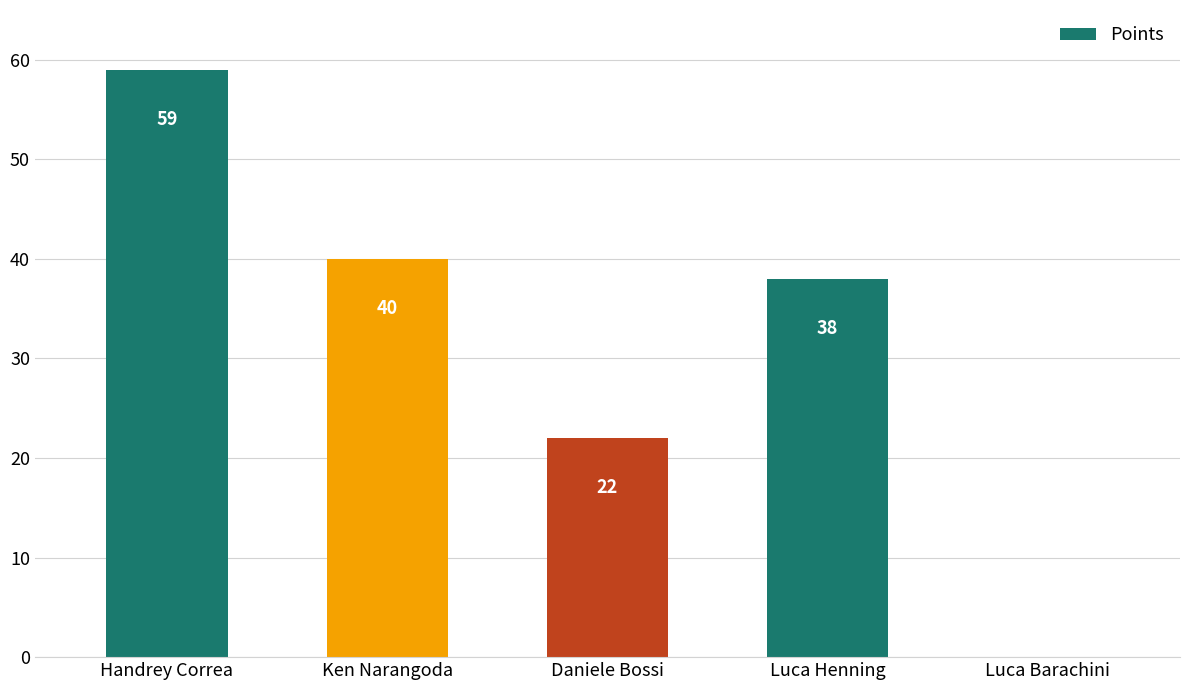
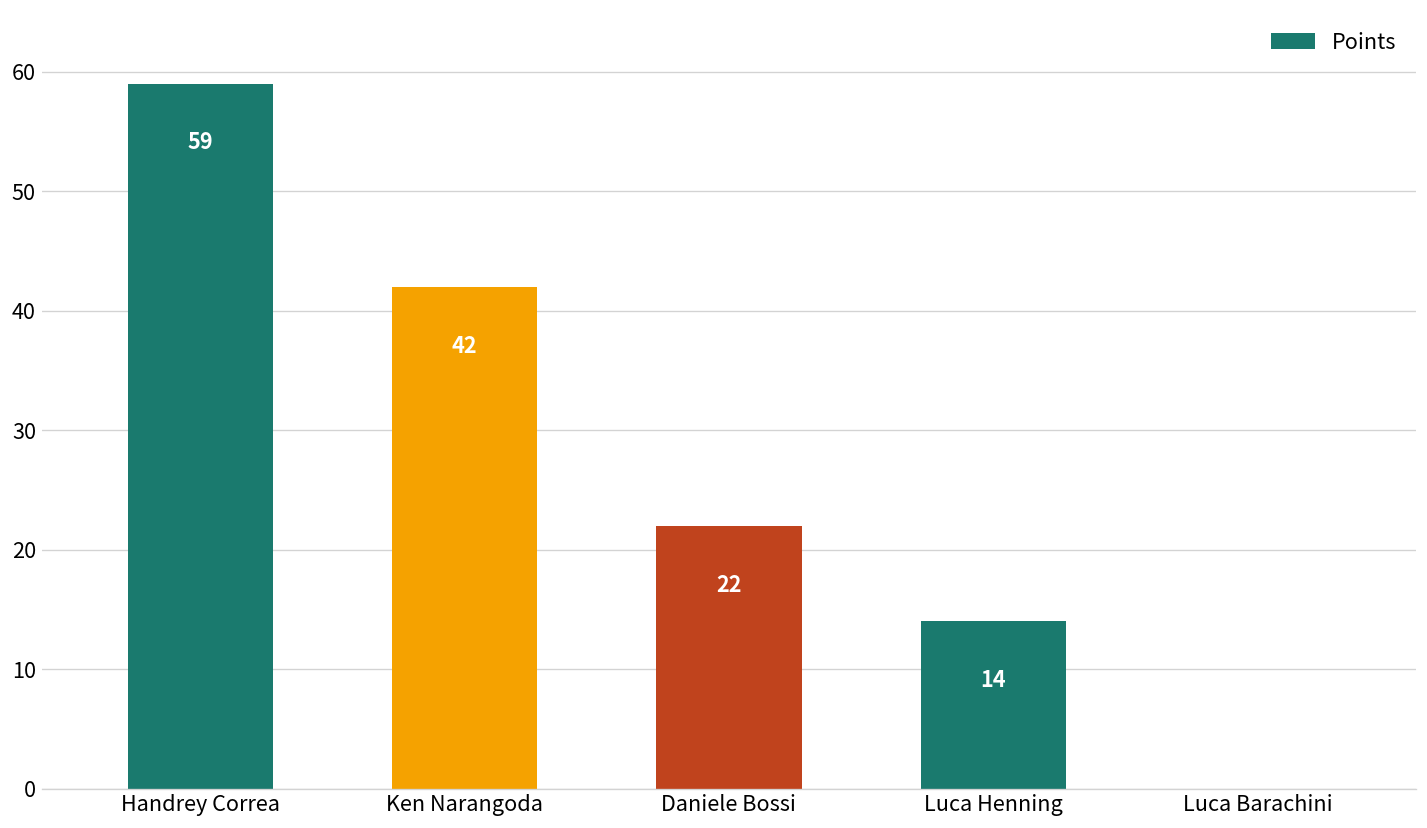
  {
    "Handrey Correa": 59,
-   "Ken Narangoda": 40,
+   "Ken Narangoda": 42,
    "Daniele Bossi": 22,
-   "Luca Henning": 38
+   "Luca Henning": 14
  }
